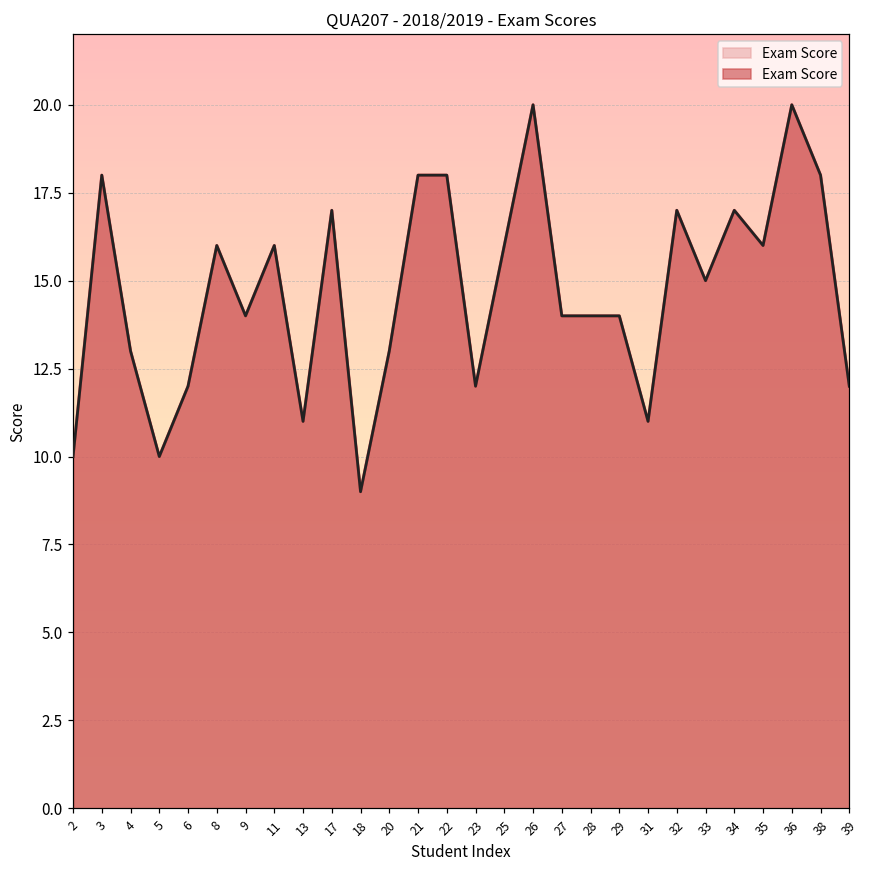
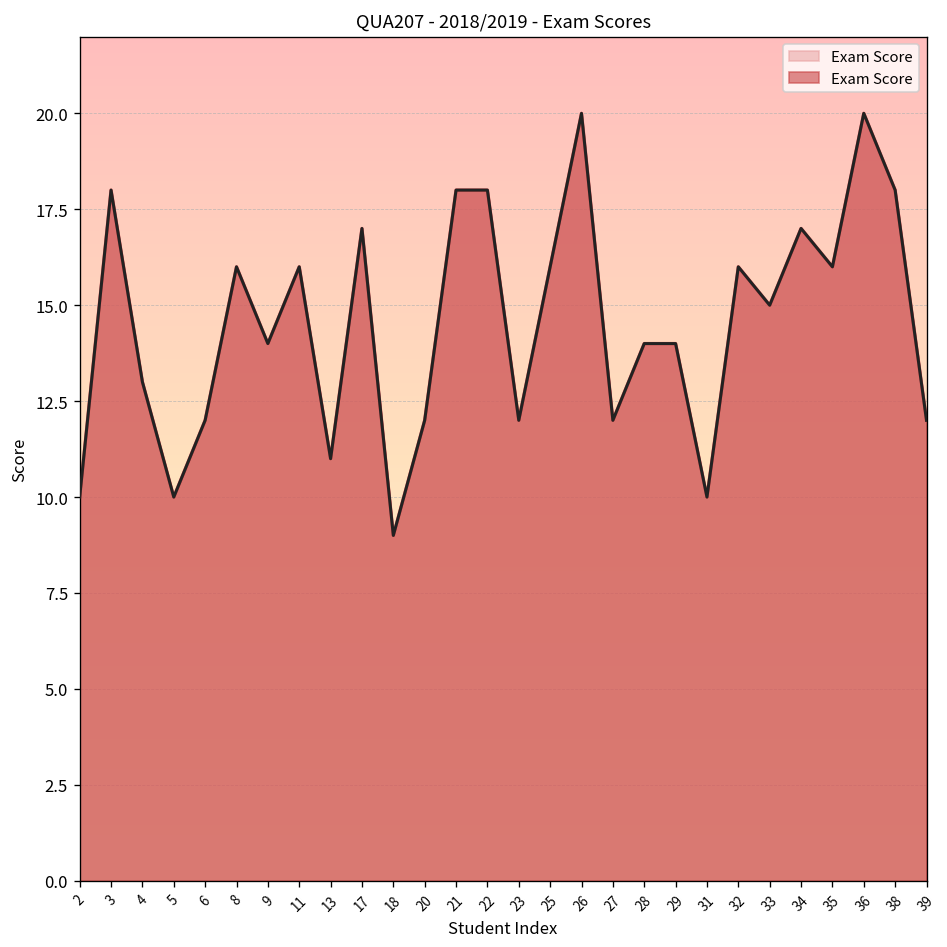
  {
    "2": 10,
    "3": 18,
    "4": 13,
    "5": 10,
    "6": 12,
    "8": 16,
    "9": 14,
    "11": 16,
    "13": 11,
    "17": 17,
    "18": 9,
-   "20": 13,
+   "20": 12,
    "21": 18,
    "22": 18,
    "23": 12,
    "25": 16,
    "26": 20,
-   "27": 14,
+   "27": 12,
    "28": 14,
    "29": 14,
-   "31": 11,
-   "32": 17,
+   "31": 10,
+   "32": 16,
    "33": 15,
    "34": 17,
    "35": 16,
    "36": 20,
    "38": 18,
    "39": 12
  }
